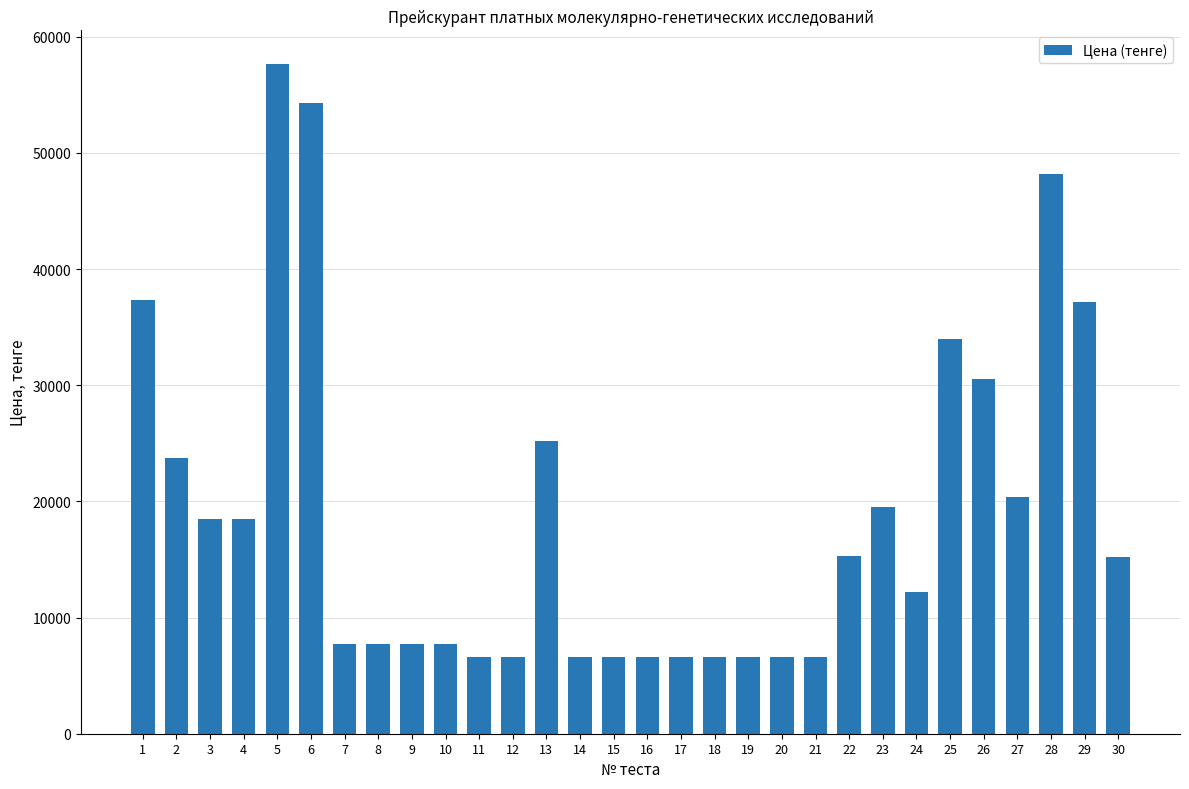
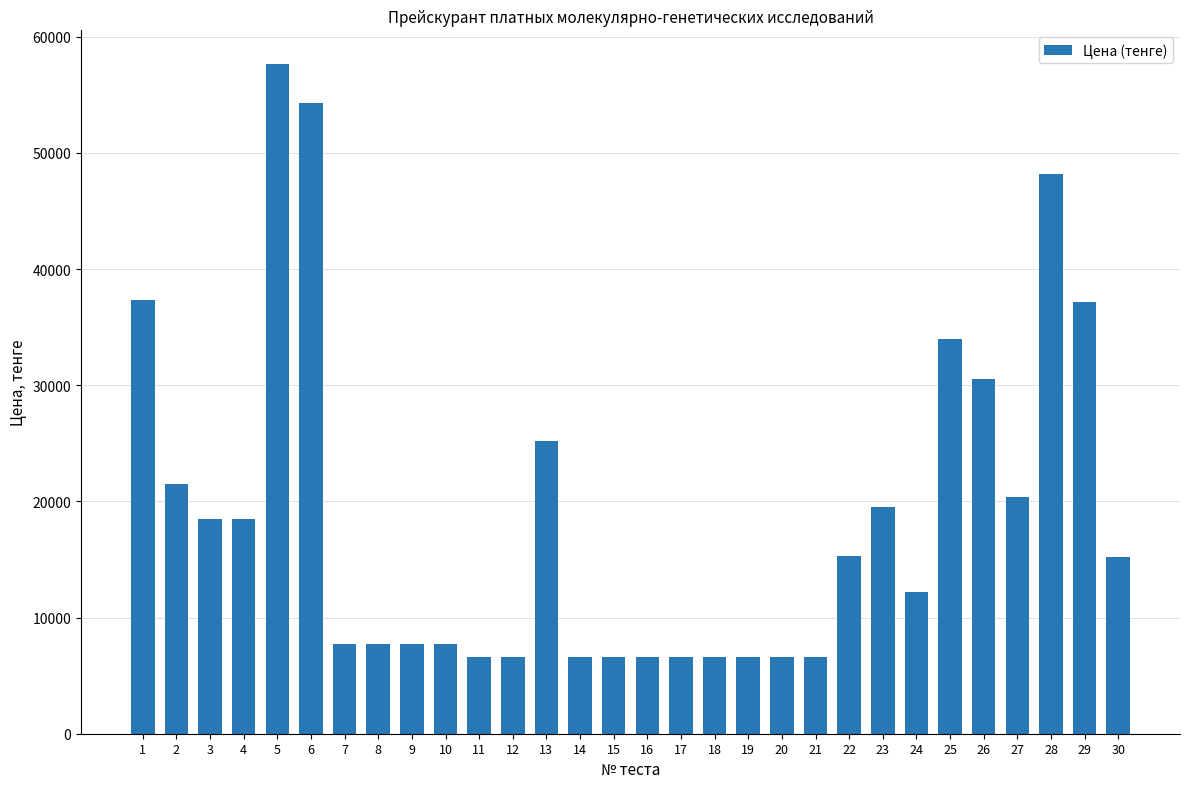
  {
    "1": 37300,
-   "2": 23800,
+   "2": 21500,
    "3": 18500,
    "4": 18500,
    "5": 57700,
    "6": 54300,
    "7": 7700,
    "8": 7700,
    "9": 7700,
    "10": 7700,
    "11": 6600,
    "12": 6600,
    "13": 25200,
    "14": 6600,
    "15": 6600,
    "16": 6600,
    "17": 6600,
    "18": 6600,
    "19": 6600,
    "20": 6600,
    "21": 6600,
    "22": 15300,
    "23": 19500,
    "24": 12200,
    "25": 33900,
    "26": 30500,
    "27": 20400,
    "28": 48200,
    "29": 37100,
    "30": 15200
  }
